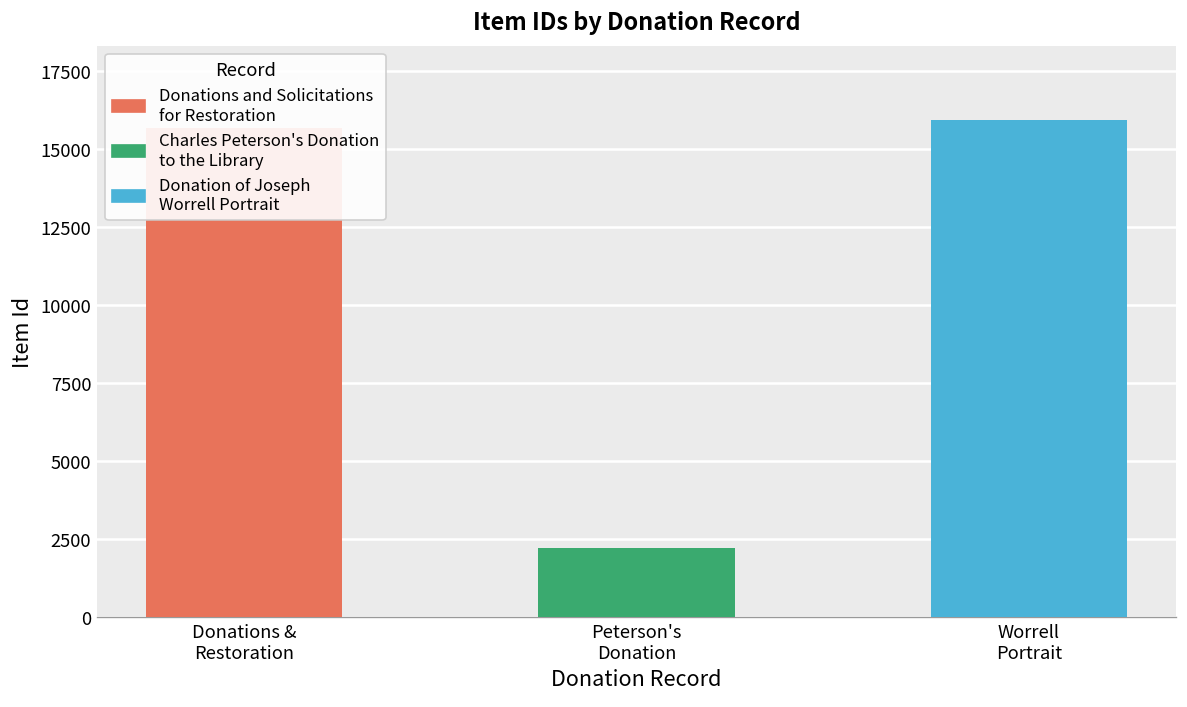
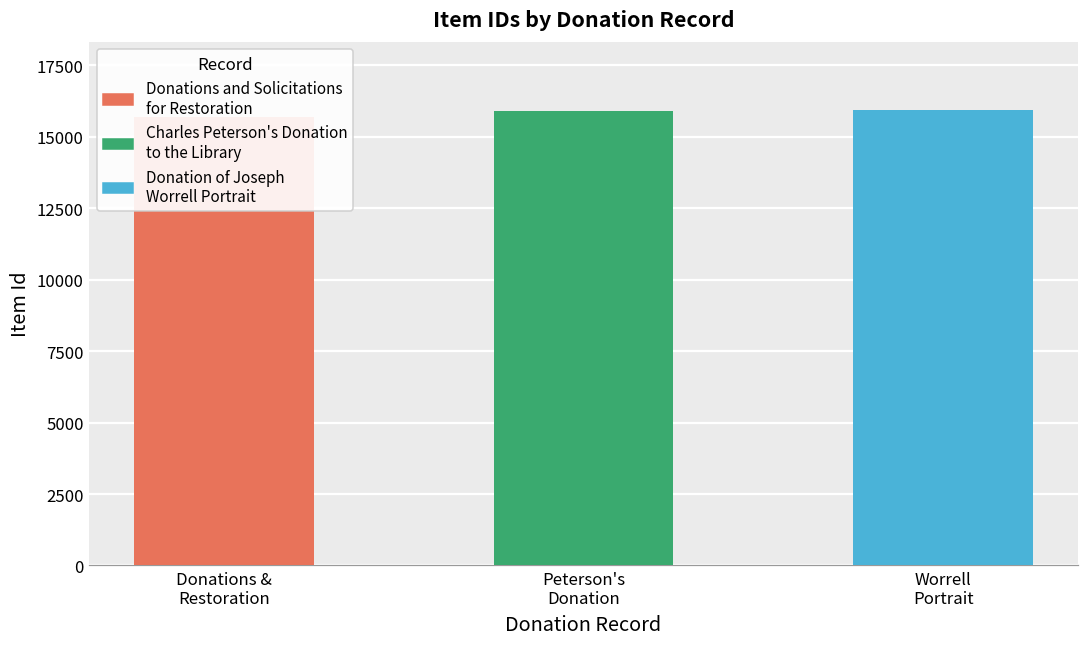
  {
-   "Peterson's Donation": 2200,
+   "Peterson's Donation": 15900,
    "Worrell Portrait": 15900
  }
